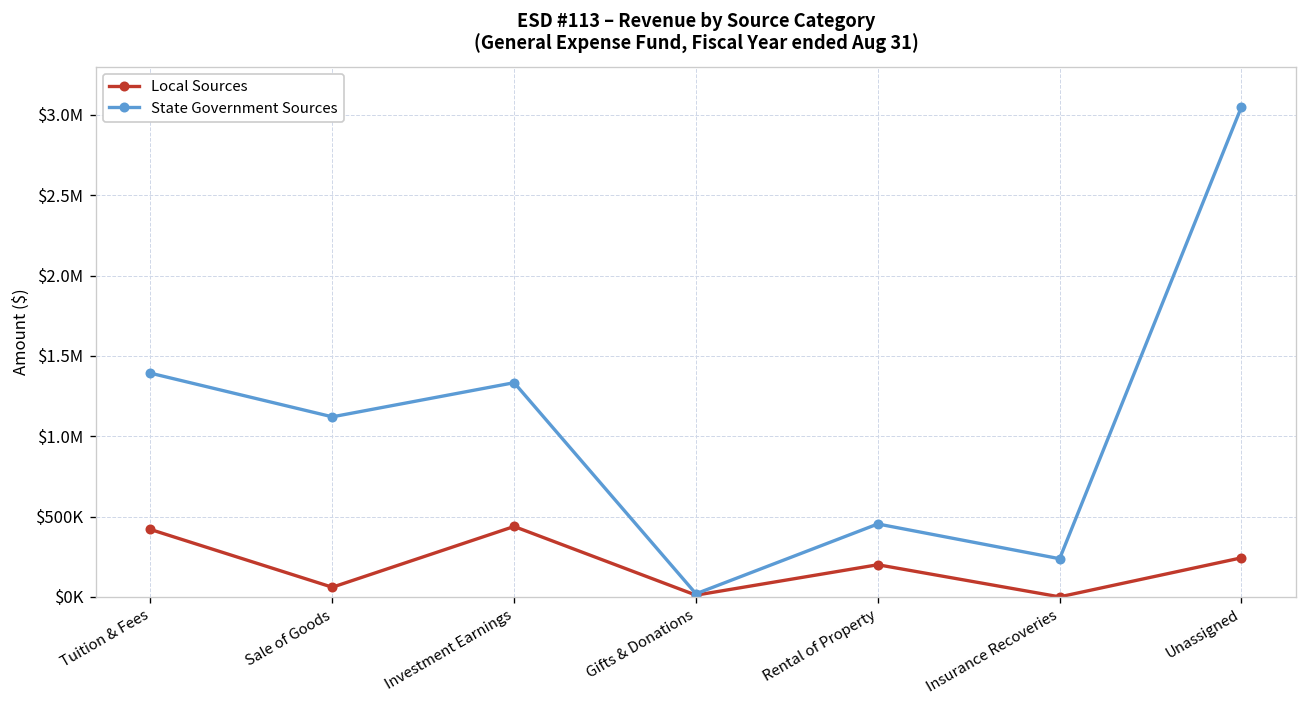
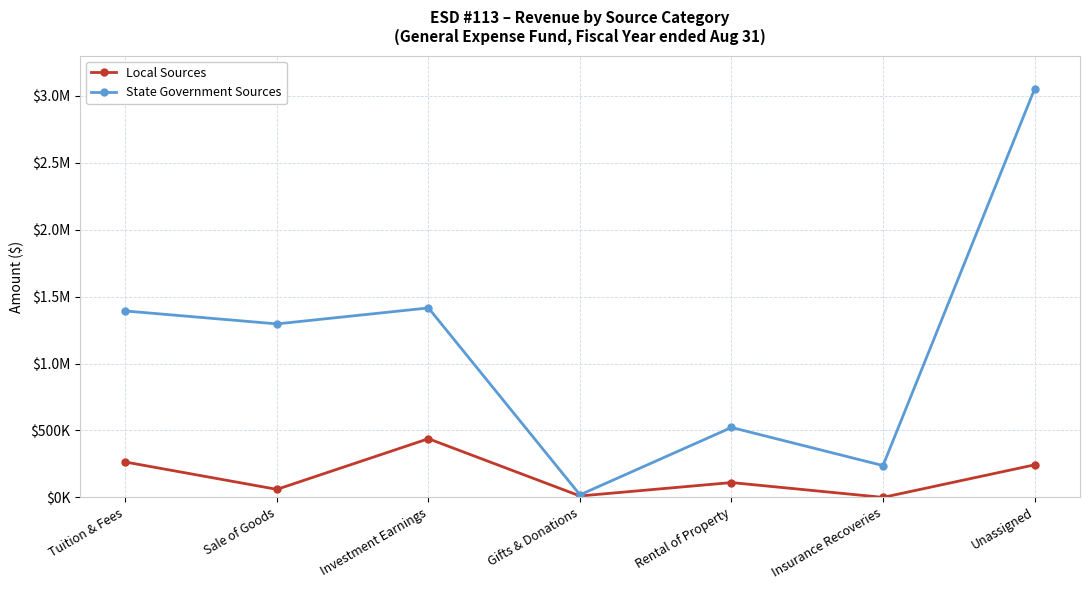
  {
    "Local Sources": {
-     "Tuition & Fees": "$420000",
+     "Tuition & Fees": "$260000",
      "Sale of Goods": "$60000",
      "Investment Earnings": "$440000",
-     "Rental of Property": "$200000",
+     "Rental of Property": "$110000",
      "Insurance Recoveries": "$0",
      "Unassigned": "$240000"
    },
    "State Government Sources": {
      "Tuition & Fees": "$1390000",
-     "Sale of Goods": "$1120000",
-     "Investment Earnings": "$1330000",
-     "Rental of Property": "$450000",
+     "Sale of Goods": "$1300000",
+     "Investment Earnings": "$1420000",
+     "Rental of Property": "$520000",
      "Insurance Recoveries": "$240000",
      "Unassigned": "$3050000"
    }
  }
